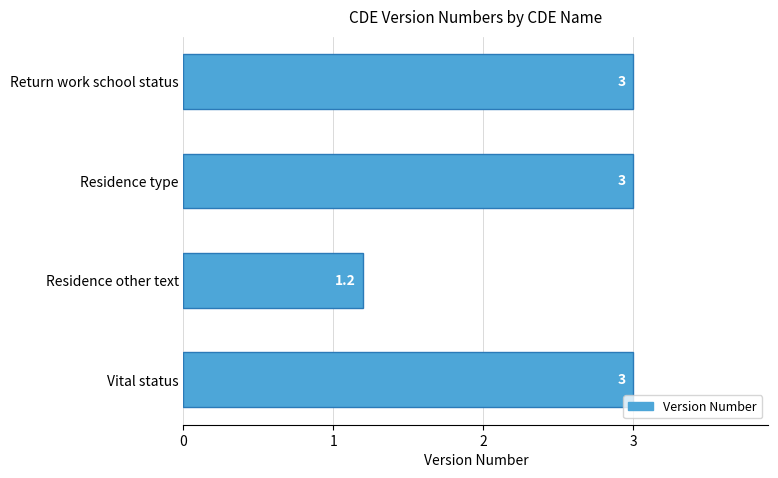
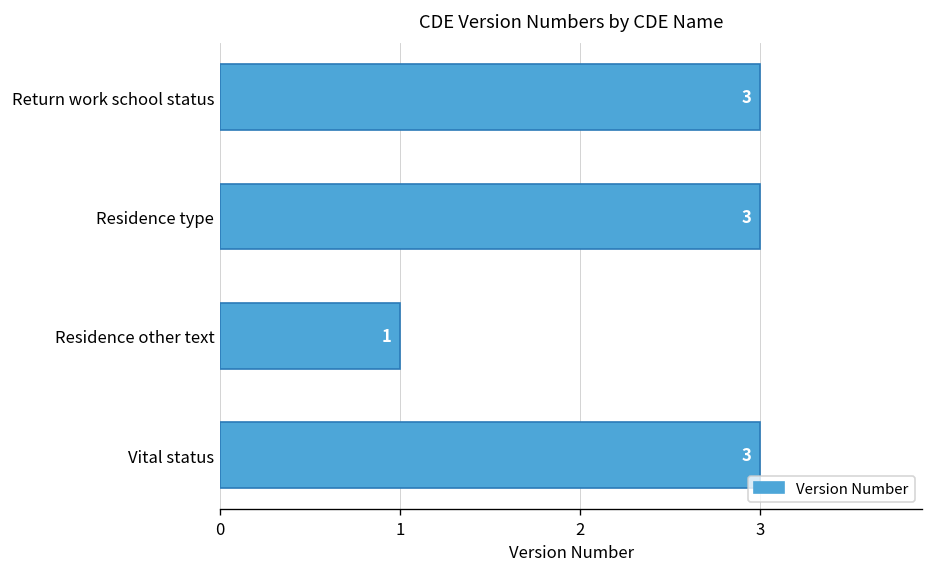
  {
    "Return work school status": 3,
    "Residence type": 3,
-   "Residence other text": 1.2,
+   "Residence other text": 1,
    "Vital status": 3
  }
